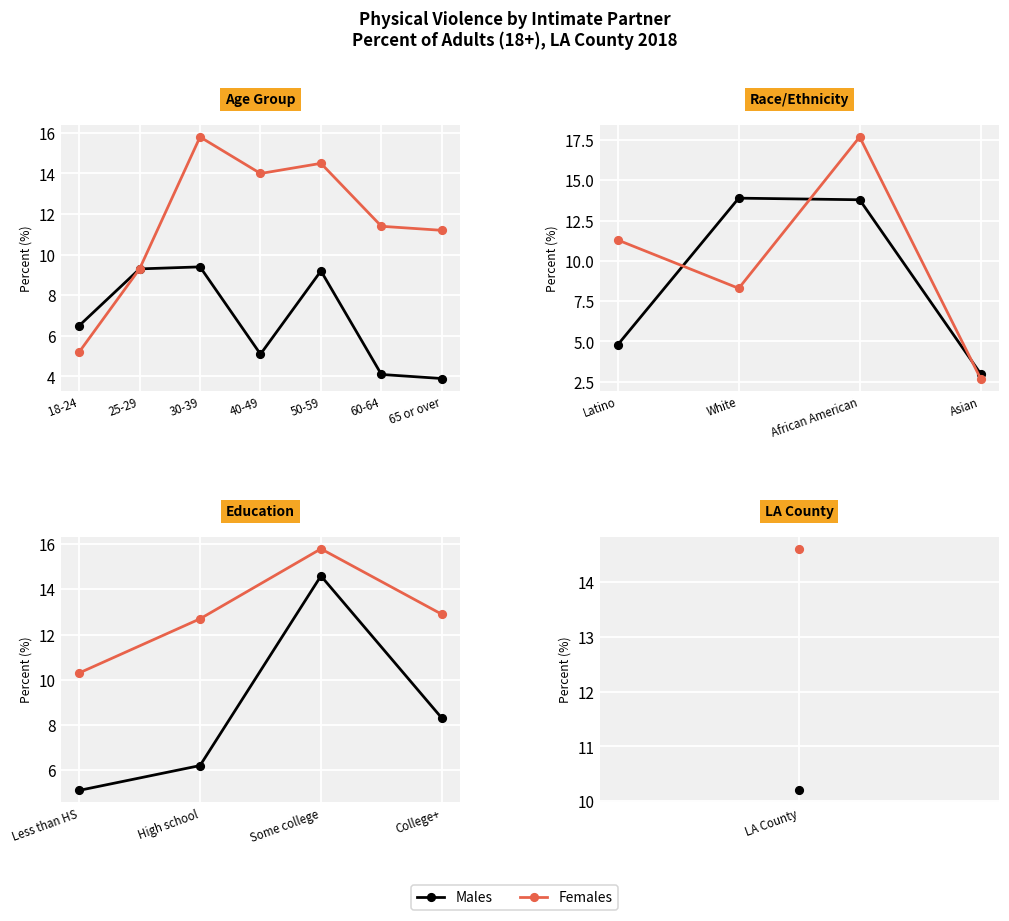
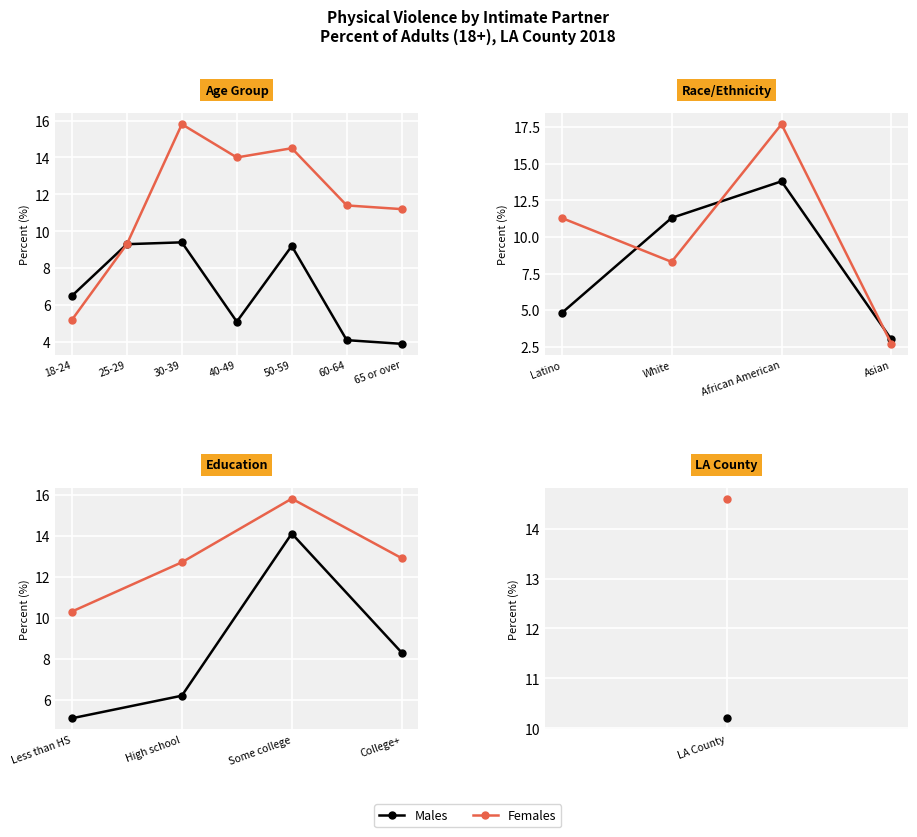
  {
    "Age Group": {
      "Males": {
        "18-24": 6.5,
        "30-39": 9.4,
        "40-49": 5.1,
        "50-59": 9.2,
        "60-64": 4.1,
        "65 or over": 3.9
      },
      "Females": {
        "18-24": 5.2,
        "30-39": 15.8,
        "40-49": 14.0,
        "50-59": 14.5,
        "60-64": 11.4,
        "65 or over": 11.2
      }
    },
    "Race/Ethnicity": {
      "Males": {
        "Latino": 4.8,
-       "White": 13.9,
+       "White": 11.3,
        "African American": 13.8,
        "Asian": 3.0
      },
      "Females": {
        "Latino": 11.3,
        "White": 8.3,
        "African American": 17.7,
        "Asian": 2.7
      }
    },
    "Education": {
      "Males": {
        "Less than HS": 5.1,
        "High school": 6.2,
-       "Some college": 14.6,
+       "Some college": 14.1,
        "College+": 8.3
      },
      "Females": {
        "Less than HS": 10.3,
        "High school": 12.7,
        "Some college": 15.8,
        "College+": 12.9
      }
    },
    "LA County": {
      "Males": {
        "LA County": 10.2
      },
      "Females": {
        "LA County": 14.6
      }
    }
  }
